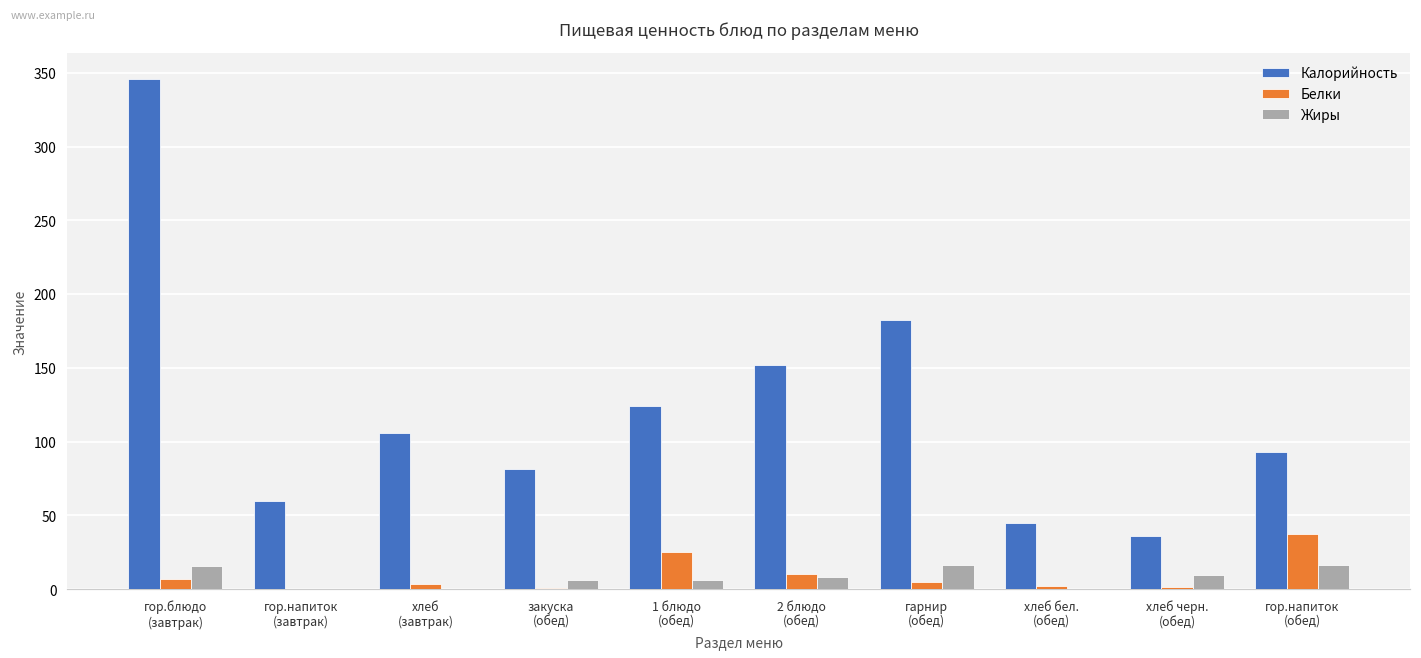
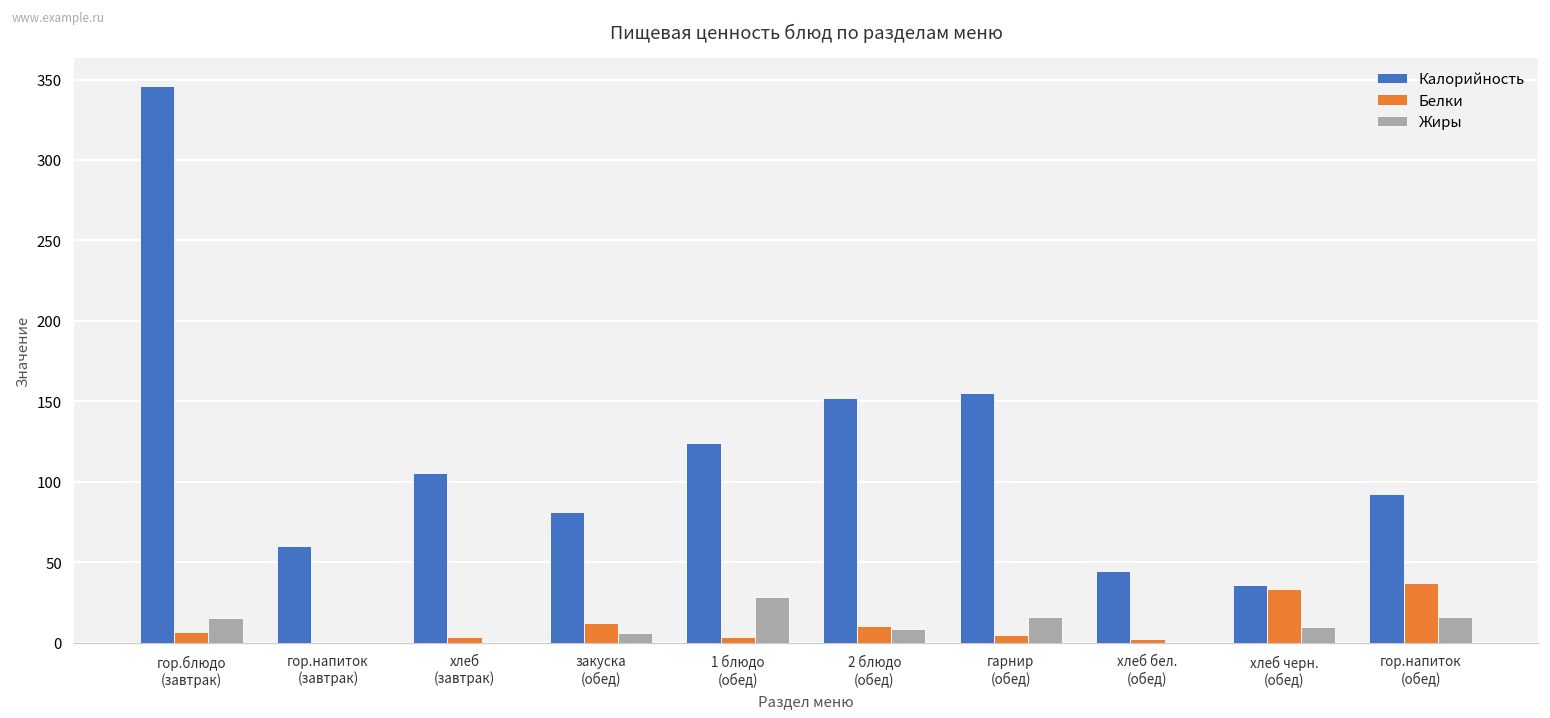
  {
    "Калорийность": {
      "гор.блюдо (завтрак)": 346,
      "гор.напиток (завтрак)": 60,
      "хлеб (завтрак)": 106,
      "закуска (обед)": 82,
      "1 блюдо (обед)": 124,
      "2 блюдо (обед)": 152,
-     "гарнир (обед)": 182,
+     "гарнир (обед)": 155,
      "хлеб бел. (обед)": 45,
      "хлеб черн. (обед)": 36,
      "гор.напиток (обед)": 93
    },
    "Белки": {
      "гор.блюдо (завтрак)": 7,
      "хлеб (завтрак)": 3,
-     "закуска (обед)": 1,
-     "1 блюдо (обед)": 25,
+     "закуска (обед)": 13,
+     "1 блюдо (обед)": 4,
      "2 блюдо (обед)": 10,
      "гарнир (обед)": 5,
      "хлеб бел. (обед)": 2,
-     "хлеб черн. (обед)": 1,
+     "хлеб черн. (обед)": 33,
      "гор.напиток (обед)": 37
    },
    "Жиры": {
      "гор.блюдо (завтрак)": 16,
      "гор.напиток (завтрак)": 0,
      "закуска (обед)": 6,
-     "1 блюдо (обед)": 6,
+     "1 блюдо (обед)": 29,
      "2 блюдо (обед)": 8,
      "гарнир (обед)": 16,
      "хлеб черн. (обед)": 10,
      "гор.напиток (обед)": 16
    }
  }
